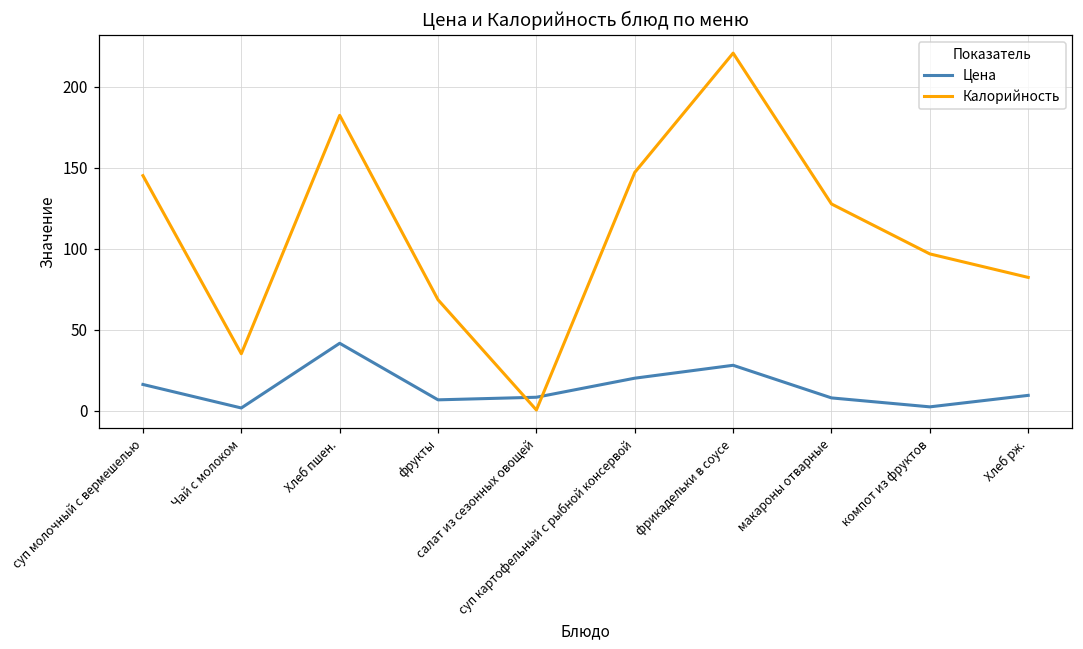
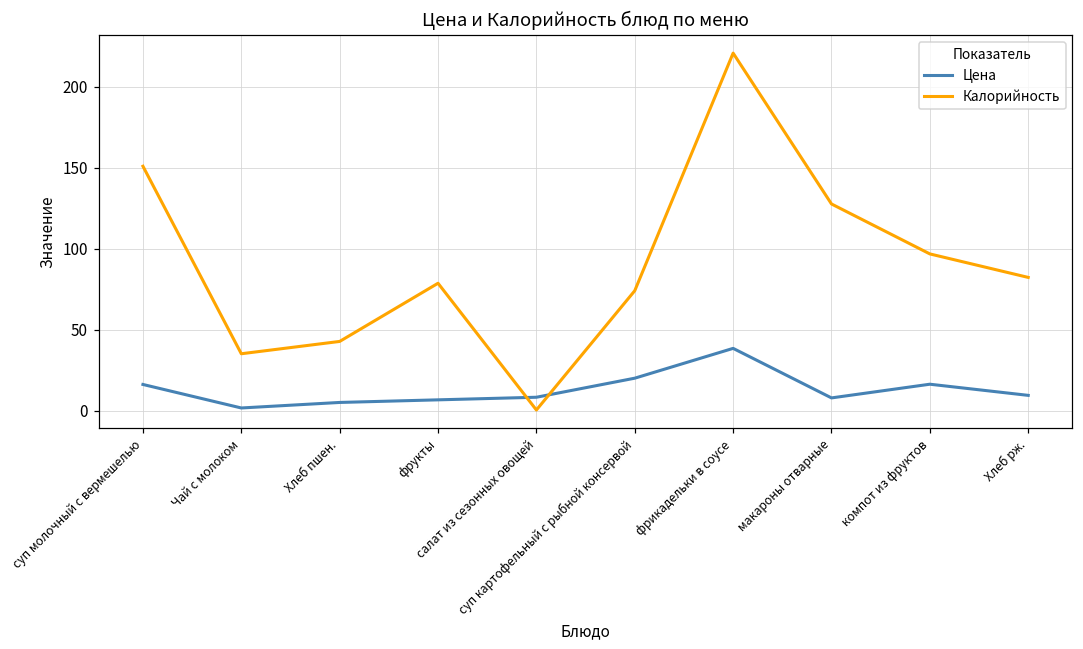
  {
    "Цена": {
      "суп молочный с вермешелью": 16,
      "Чай с молоком": 2,
-     "Хлеб пшен.": 42,
+     "Хлеб пшен.": 5,
      "фрукты": 7,
      "салат из сезонных овощей": 8,
      "суп картофельный с рыбной консервой": 20,
-     "фрикадельки в соусе": 28,
+     "фрикадельки в соусе": 39,
      "макароны отварные": 8,
-     "компот из фруктов": 3,
+     "компот из фруктов": 17,
      "Хлеб рж.": 10
    },
    "Калорийность": {
-     "суп молочный с вермешелью": 145,
+     "суп молочный с вермешелью": 151,
      "Чай с молоком": 35,
-     "Хлеб пшен.": 182,
-     "фрукты": 69,
+     "Хлеб пшен.": 43,
+     "фрукты": 79,
      "салат из сезонных овощей": 1,
-     "суп картофельный с рыбной консервой": 147,
+     "суп картофельный с рыбной консервой": 74,
      "фрикадельки в соусе": 221,
      "макароны отварные": 128,
      "компот из фруктов": 97,
      "Хлеб рж.": 82
    }
  }
